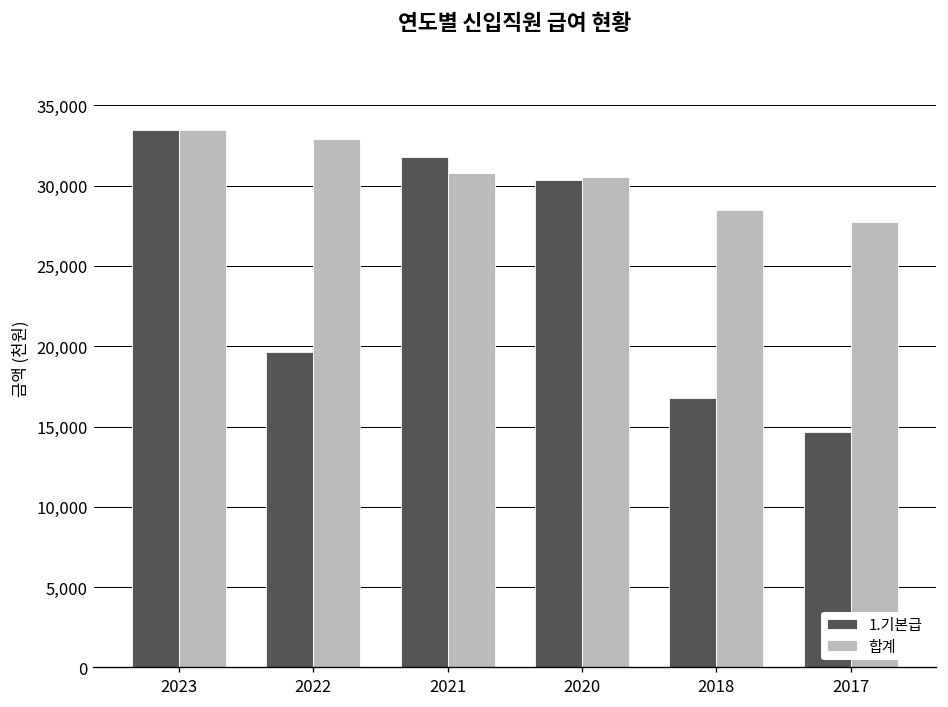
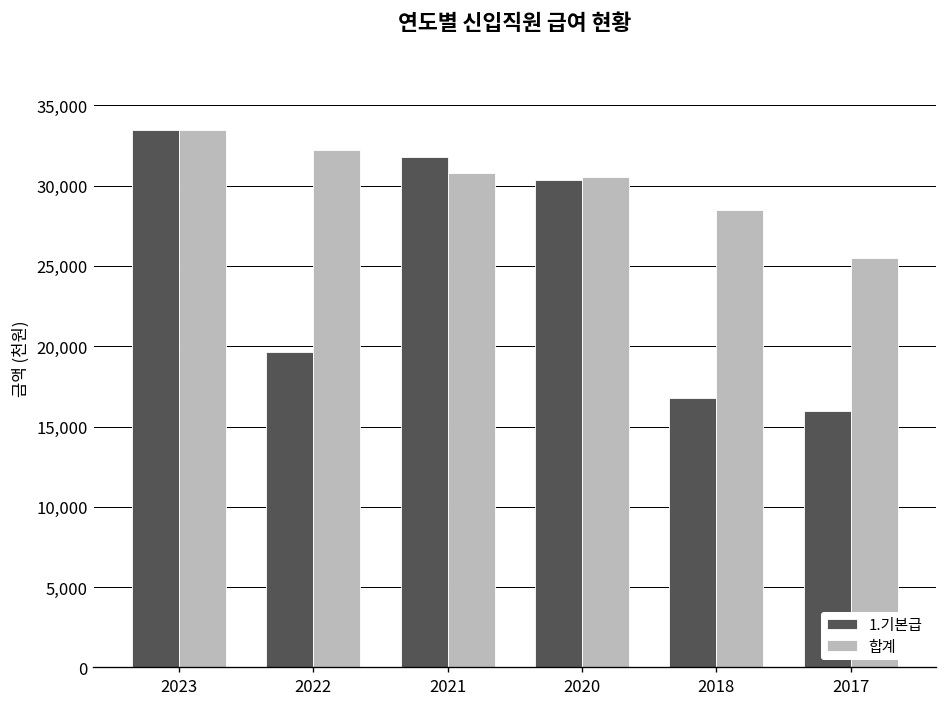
  {
    "1.기본급": {
      "2023": "33,500",
      "2022": "19,700",
      "2021": "31,800",
      "2020": "30,300",
      "2018": "16,800",
-     "2017": "14,700"
+     "2017": "16,000"
    },
    "합계": {
      "2023": "33,500",
-     "2022": "32,900",
+     "2022": "32,200",
      "2021": "30,800",
      "2020": "30,600",
      "2018": "28,500",
-     "2017": "27,800"
+     "2017": "25,500"
    }
  }
